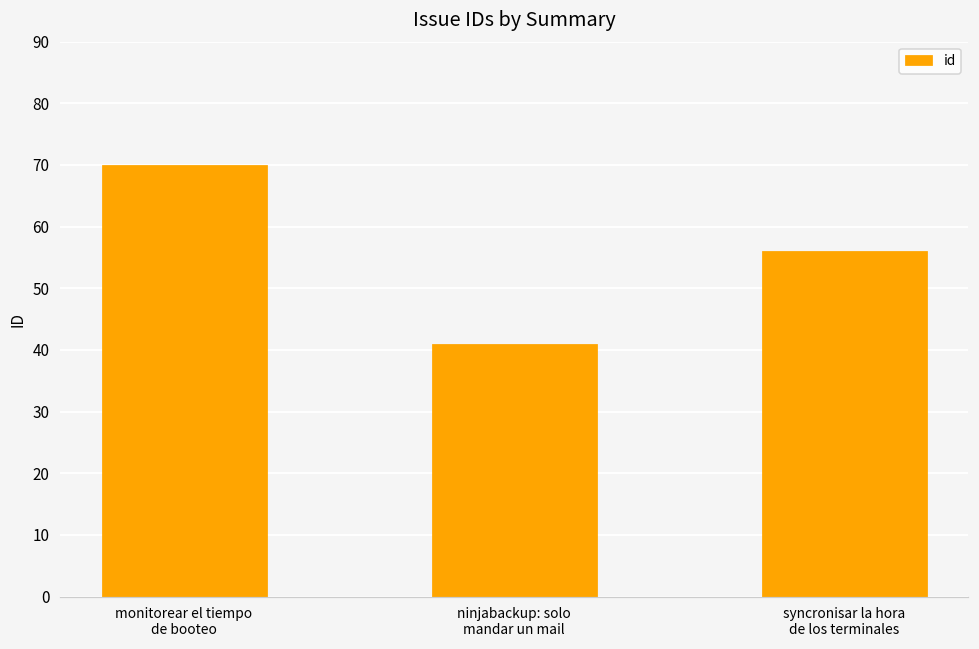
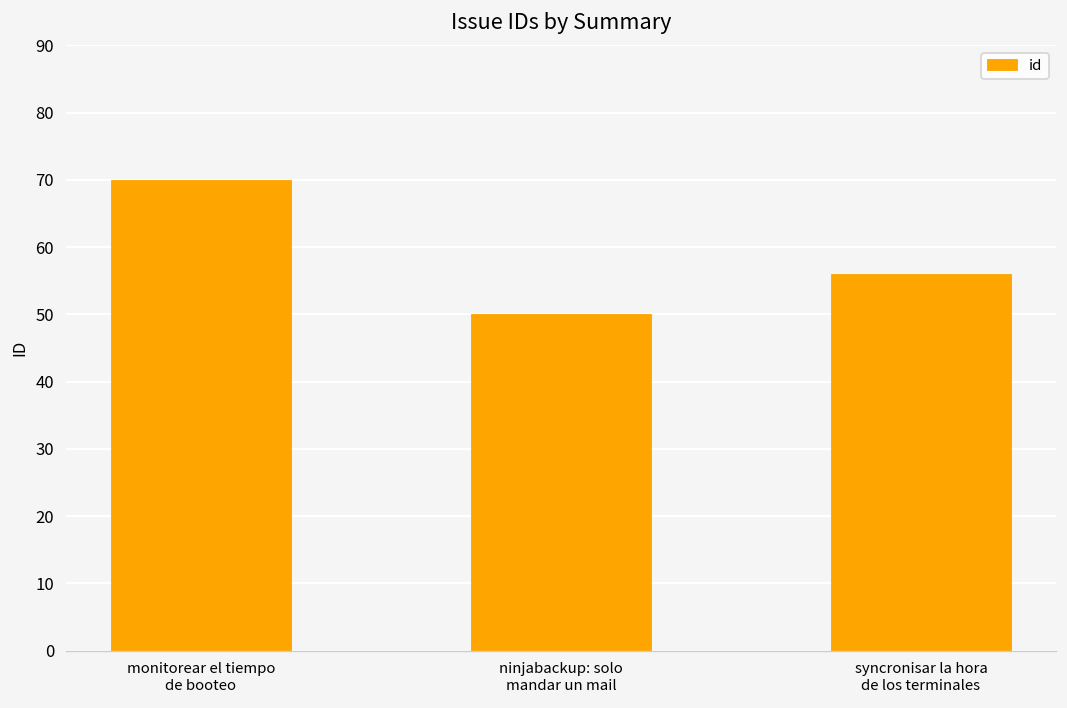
  {
    "monitorear el tiempo de booteo": 70,
-   "ninjabackup: solo mandar un mail": 41,
+   "ninjabackup: solo mandar un mail": 50,
    "syncronisar la hora de los terminales": 56
  }
